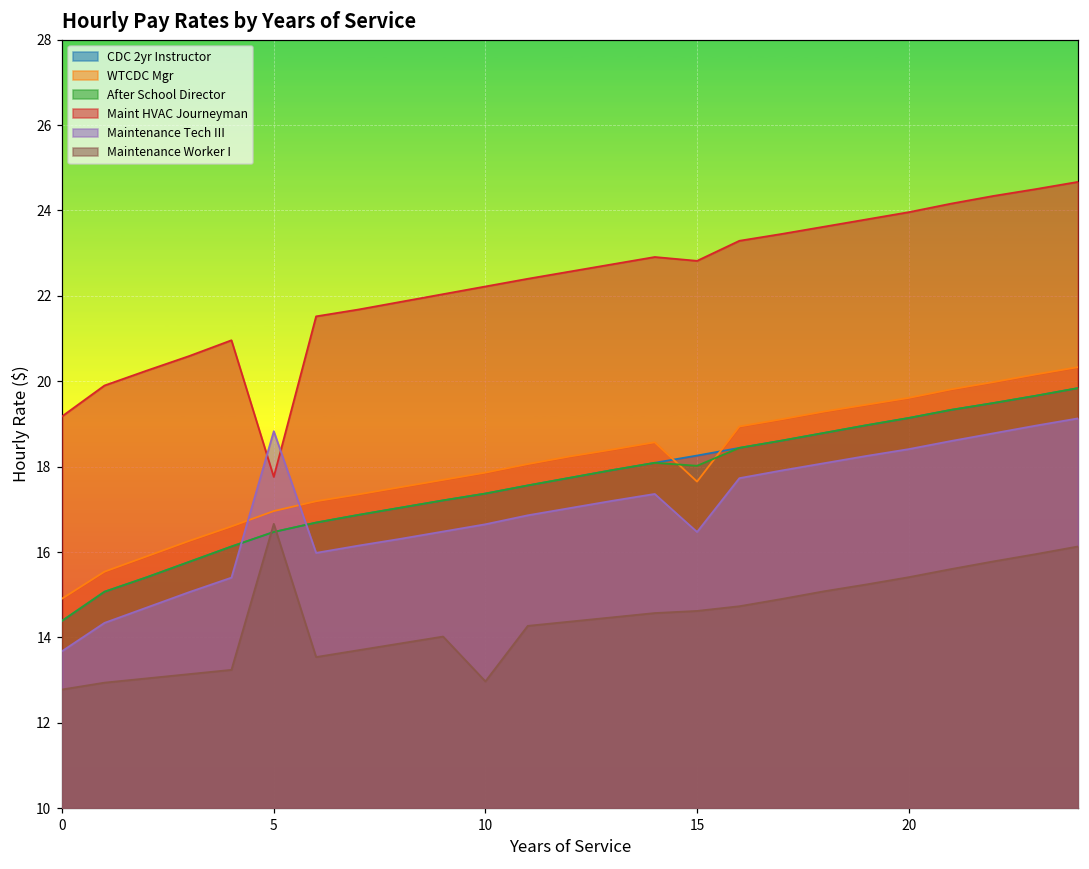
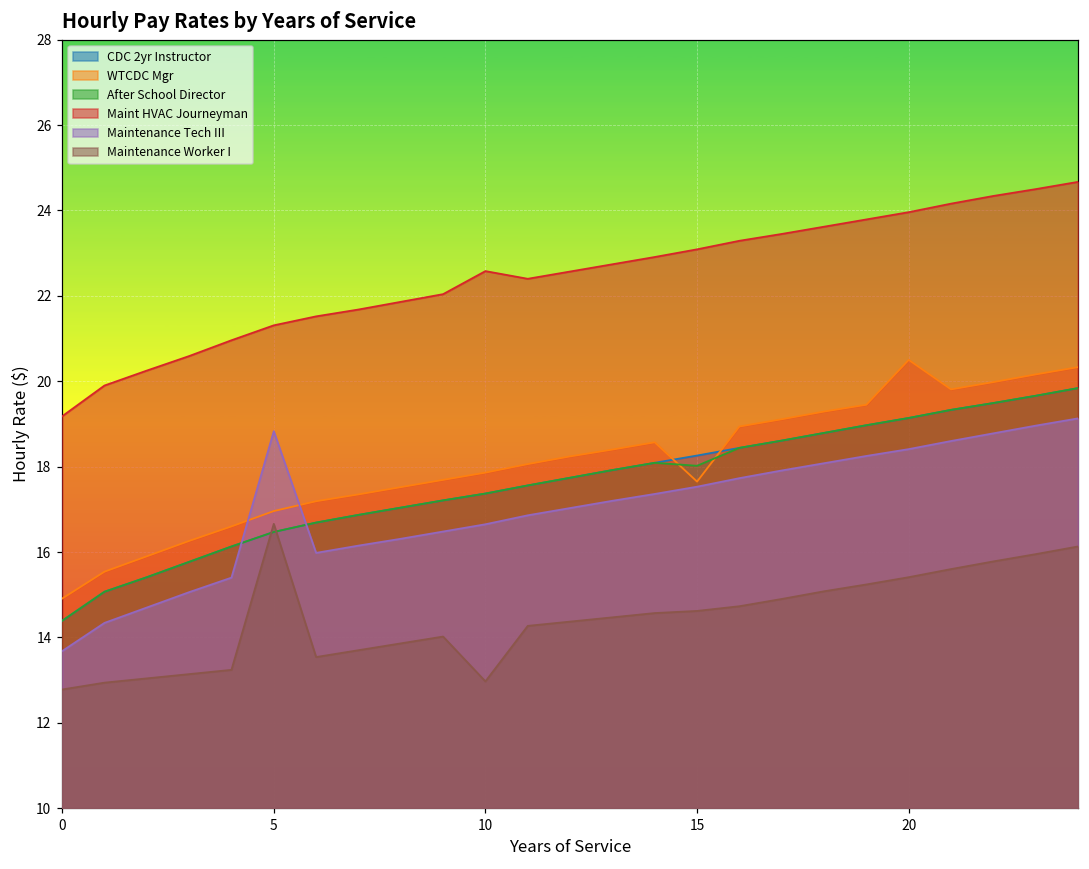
  {
    "CDC 2yr Instructor": {
      "15": 18.3
    },
    "WTCDC Mgr": {
      "0": 14.9,
      "5": 17.0,
      "10": 17.9,
      "15": 17.7,
-     "20": 19.6
+     "20": 20.5
    },
    "After School Director": {
      "15": 18.0
    },
    "Maint HVAC Journeyman": {
      "0": 19.2,
-     "5": 17.8,
-     "10": 22.2,
-     "15": 22.8,
+     "5": 21.3,
+     "10": 22.6,
+     "15": 23.1,
      "20": 24.0
    },
    "Maintenance Tech III": {
      "0": 13.7,
      "5": 18.8,
      "10": 16.7,
-     "15": 16.5,
+     "15": 17.5,
      "20": 18.4
    },
    "Maintenance Worker I": {
      "0": 12.8,
      "5": 16.7,
      "10": 13.0,
      "15": 14.6,
      "20": 15.4
    }
  }
